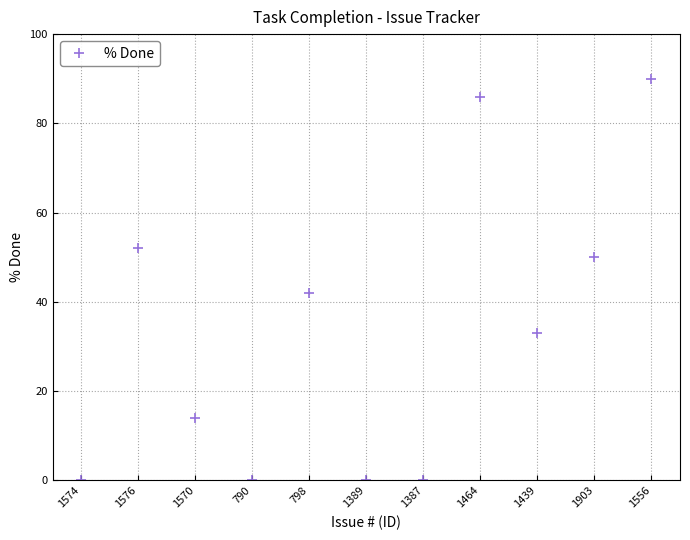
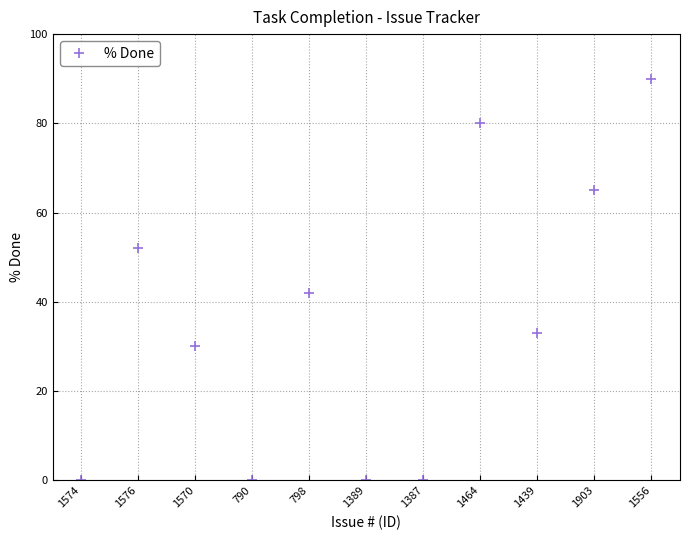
  {
    "1574": 0,
    "1576": 52,
-   "1570": 14,
+   "1570": 30,
    "790": 0,
    "798": 42,
    "1389": 0,
    "1387": 0,
-   "1464": 86,
+   "1464": 80,
    "1439": 33,
-   "1903": 50,
+   "1903": 65,
    "1556": 90
  }
